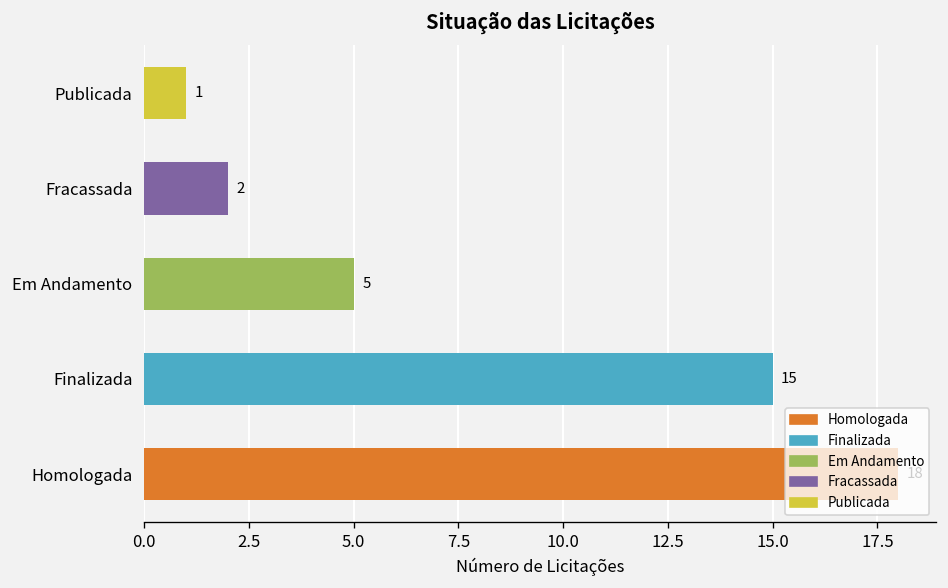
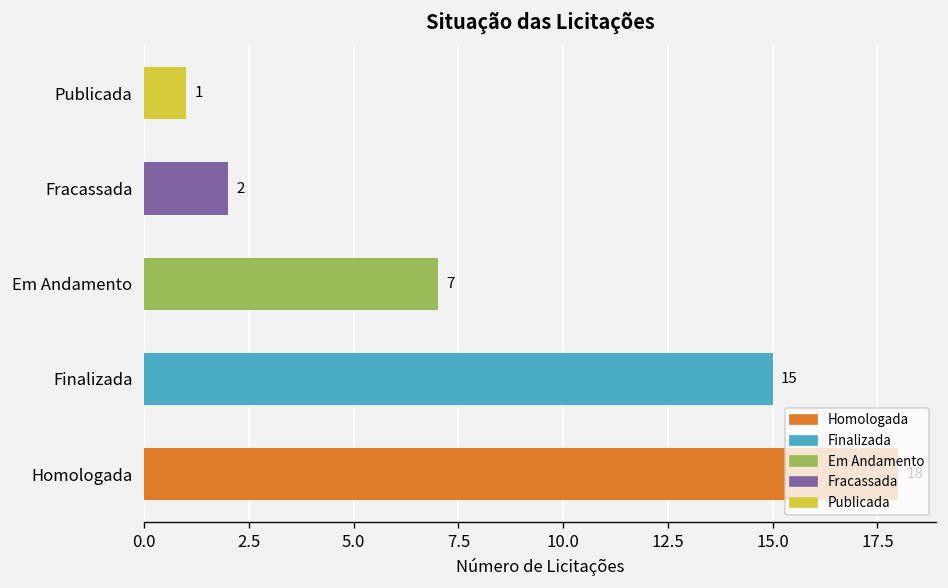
  {
    "Finalizada": {
      "Finalizada": 15
    },
    "Em Andamento": {
-     "Em Andamento": 5
+     "Em Andamento": 7
    },
    "Fracassada": {
      "Fracassada": 2
    },
    "Publicada": {
      "Publicada": 1
    }
  }
